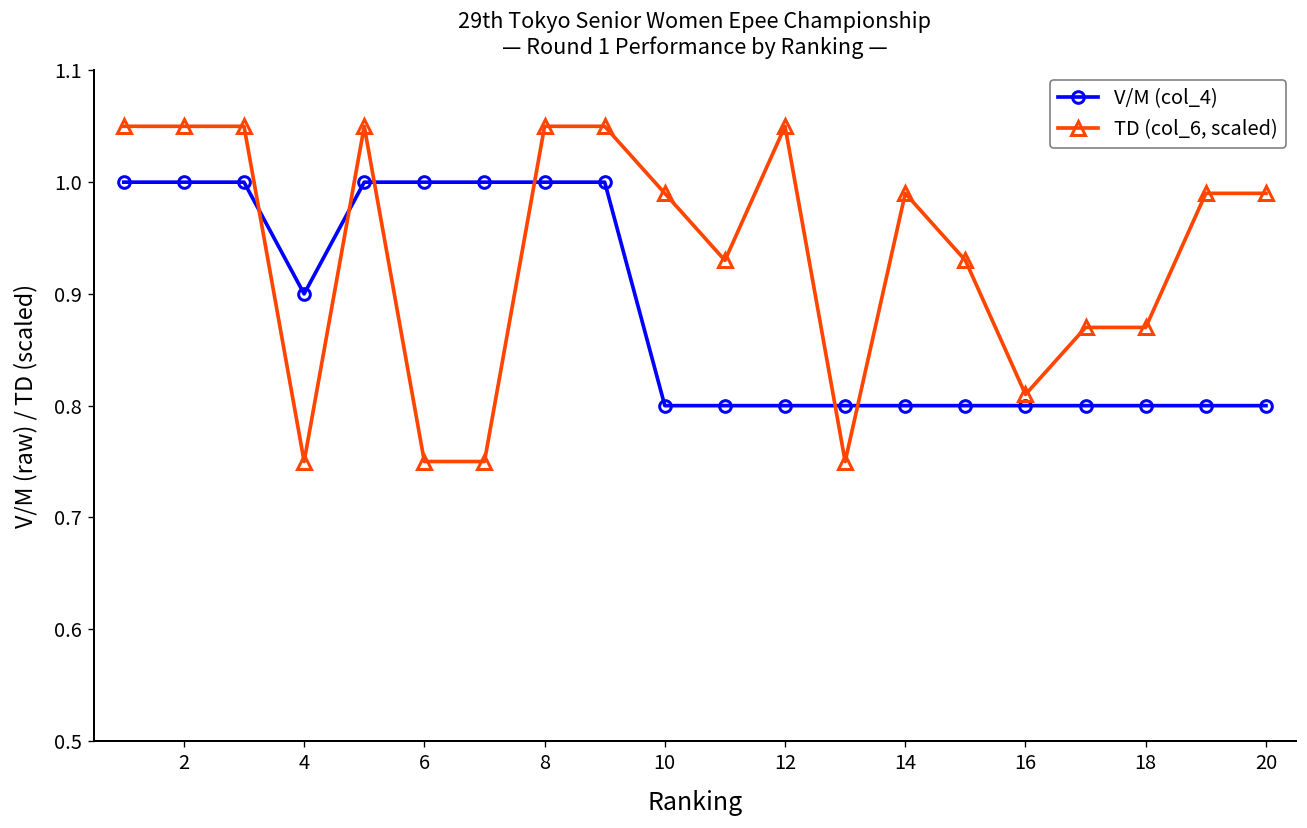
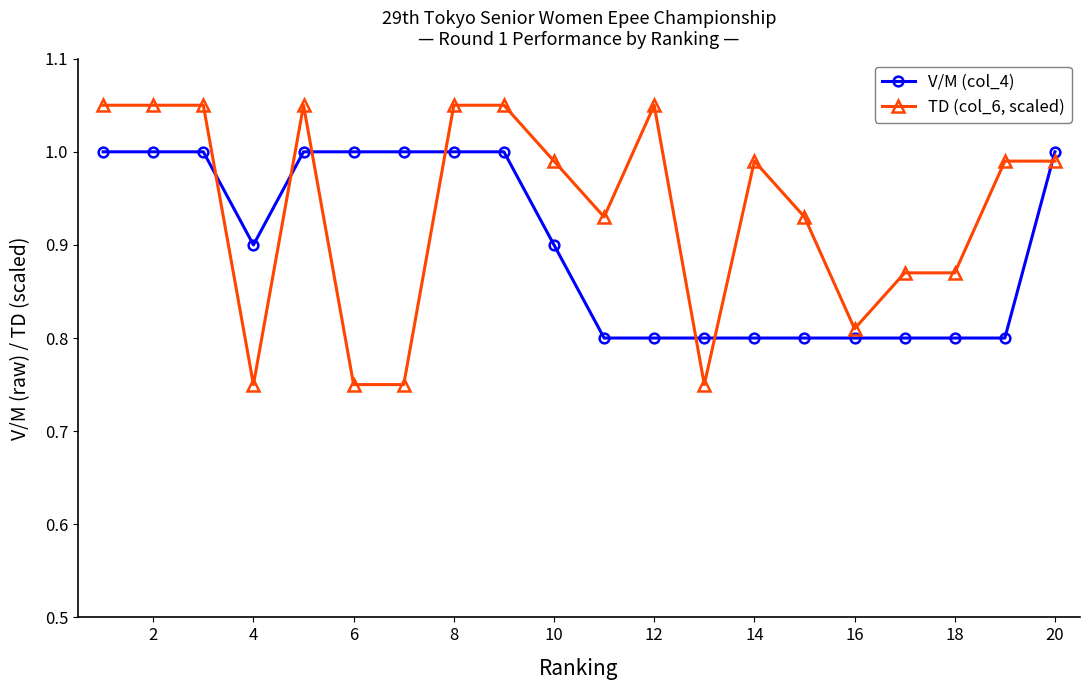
  {
    "V/M (col_4)": {
      "2": 1.0,
      "4": 0.9,
      "6": 1.0,
      "8": 1.0,
-     "10": 0.8,
+     "10": 0.9,
      "12": 0.8,
      "14": 0.8,
      "16": 0.8,
      "18": 0.8,
-     "20": 0.8
+     "20": 1.0
    },
    "TD (col_6, scaled)": {
      "2": 1.05,
      "4": 0.75,
      "6": 0.75,
      "8": 1.05,
      "10": 0.99,
      "12": 1.05,
      "14": 0.99,
      "16": 0.81,
      "18": 0.87,
      "20": 0.99
    }
  }
